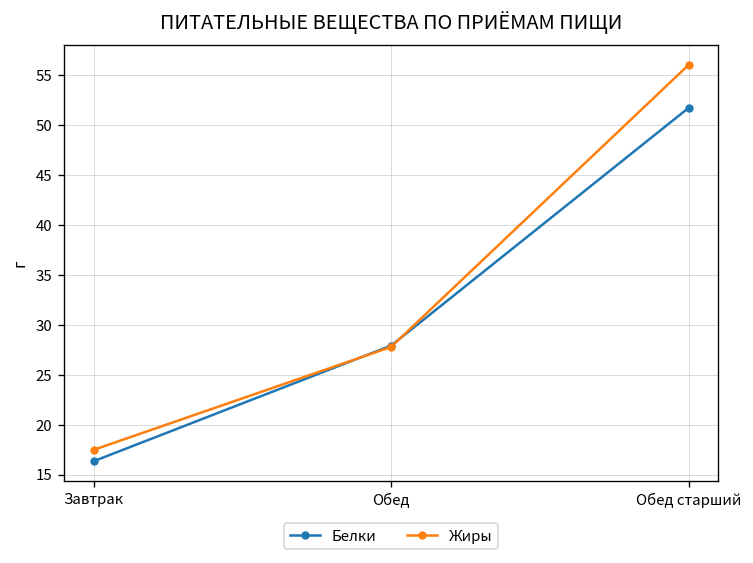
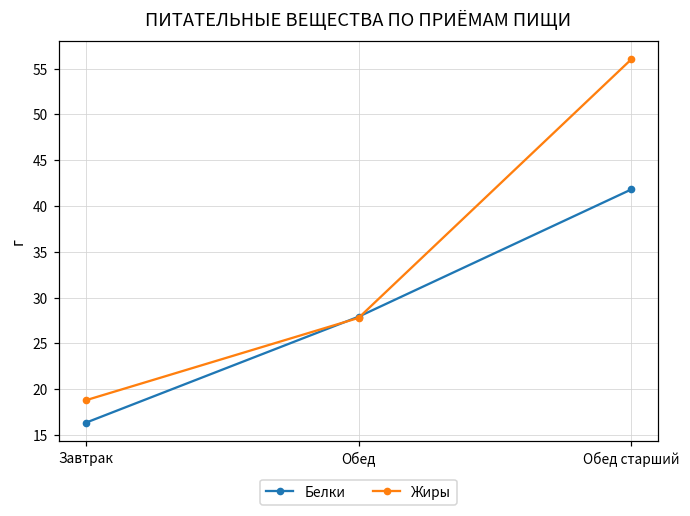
  {
    "Белки": {
      "Завтрак": 16,
-     "Обед старший": 52
+     "Обед старший": 42
    },
    "Жиры": {
-     "Завтрак": 17,
+     "Завтрак": 19,
      "Обед старший": 56
    }
  }
